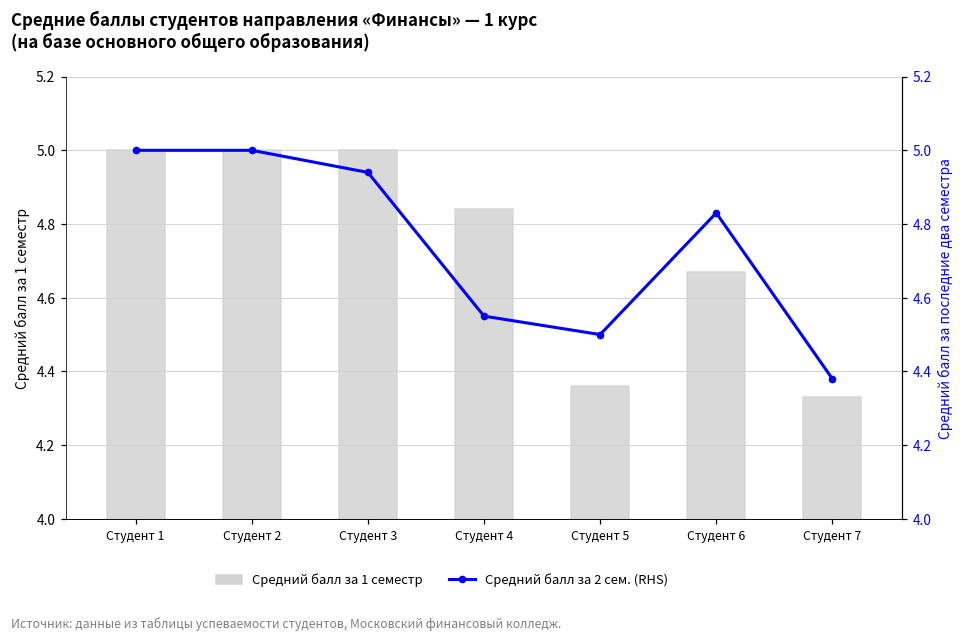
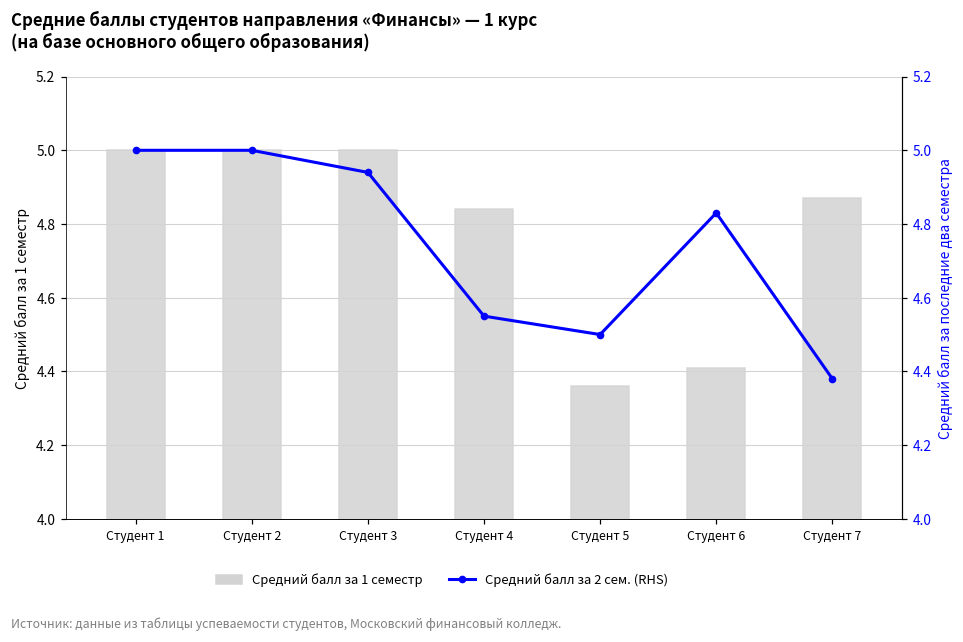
  {
    "Средний балл за 1 семестр": {
      "Студент 1": 5.00,
      "Студент 2": 5.00,
      "Студент 3": 5.00,
      "Студент 4": 4.84,
      "Студент 5": 4.36,
-     "Студент 6": 4.67,
-     "Студент 7": 4.33
+     "Студент 6": 4.41,
+     "Студент 7": 4.87
    }
  }
